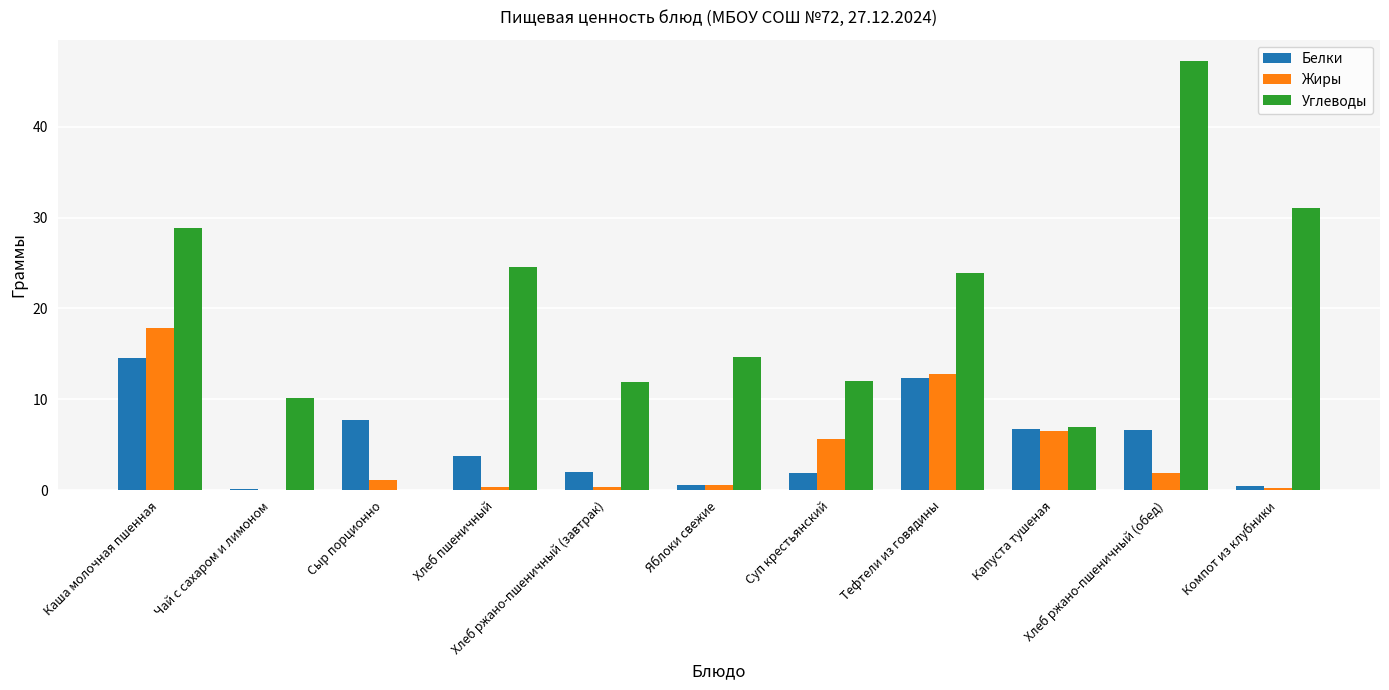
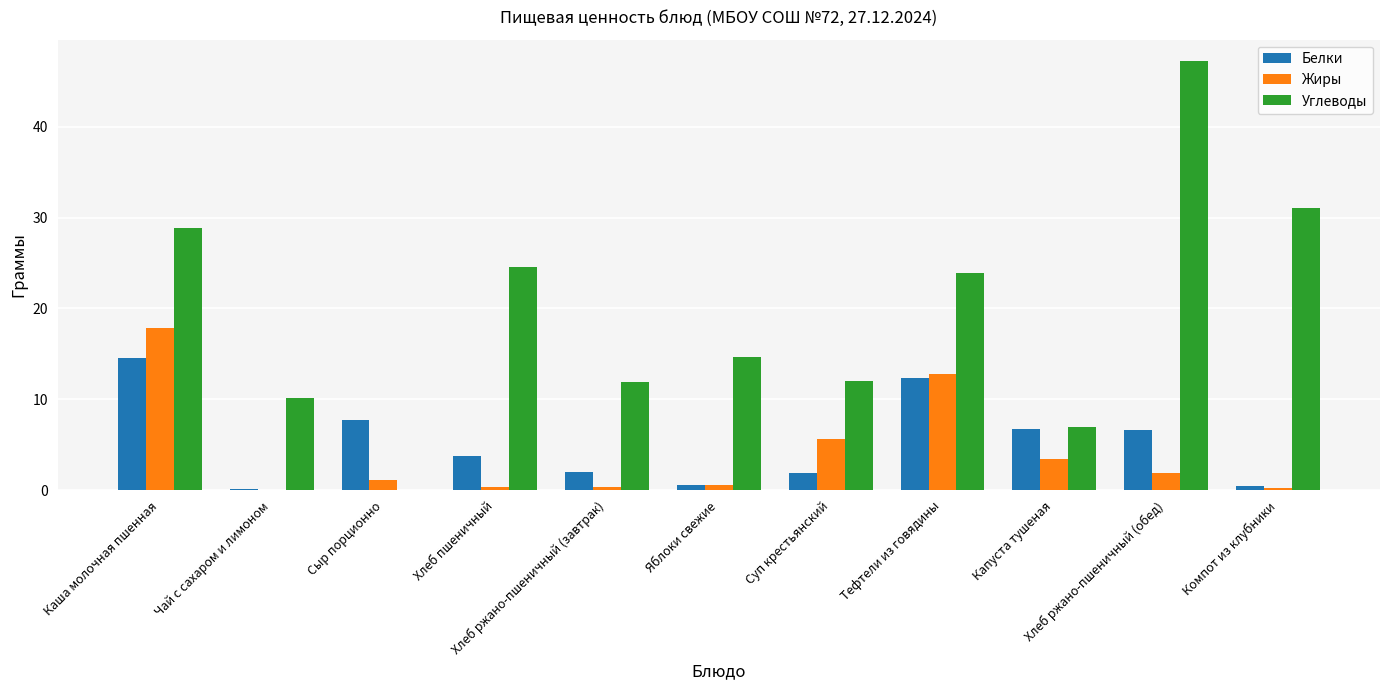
  {
    "Белки": {
      "Каша молочная пшенная": 15,
      "Сыр порционно": 8,
      "Хлеб пшеничный": 4,
      "Хлеб ржано-пшеничный (завтрак)": 2,
      "Яблоки свежие": 1,
      "Суп крестьянский": 2,
      "Тефтели из говядины": 12,
      "Капуста тушеная": 7,
      "Хлеб ржано-пшеничный (обед)": 7,
      "Компот из клубники": 1
    },
    "Жиры": {
      "Каша молочная пшенная": 18,
      "Чай с сахаром и лимоном": 0,
      "Сыр порционно": 1,
      "Хлеб пшеничный": 0,
      "Хлеб ржано-пшеничный (завтрак)": 0,
      "Яблоки свежие": 1,
      "Суп крестьянский": 6,
      "Тефтели из говядины": 13,
-     "Капуста тушеная": 7,
+     "Капуста тушеная": 3,
      "Хлеб ржано-пшеничный (обед)": 2
    },
    "Углеводы": {
      "Каша молочная пшенная": 29,
      "Чай с сахаром и лимоном": 10,
      "Сыр порционно": 0,
      "Хлеб пшеничный": 25,
      "Хлеб ржано-пшеничный (завтрак)": 12,
      "Яблоки свежие": 15,
      "Суп крестьянский": 12,
      "Тефтели из говядины": 24,
      "Капуста тушеная": 7,
      "Хлеб ржано-пшеничный (обед)": 47,
      "Компот из клубники": 31
    }
  }
